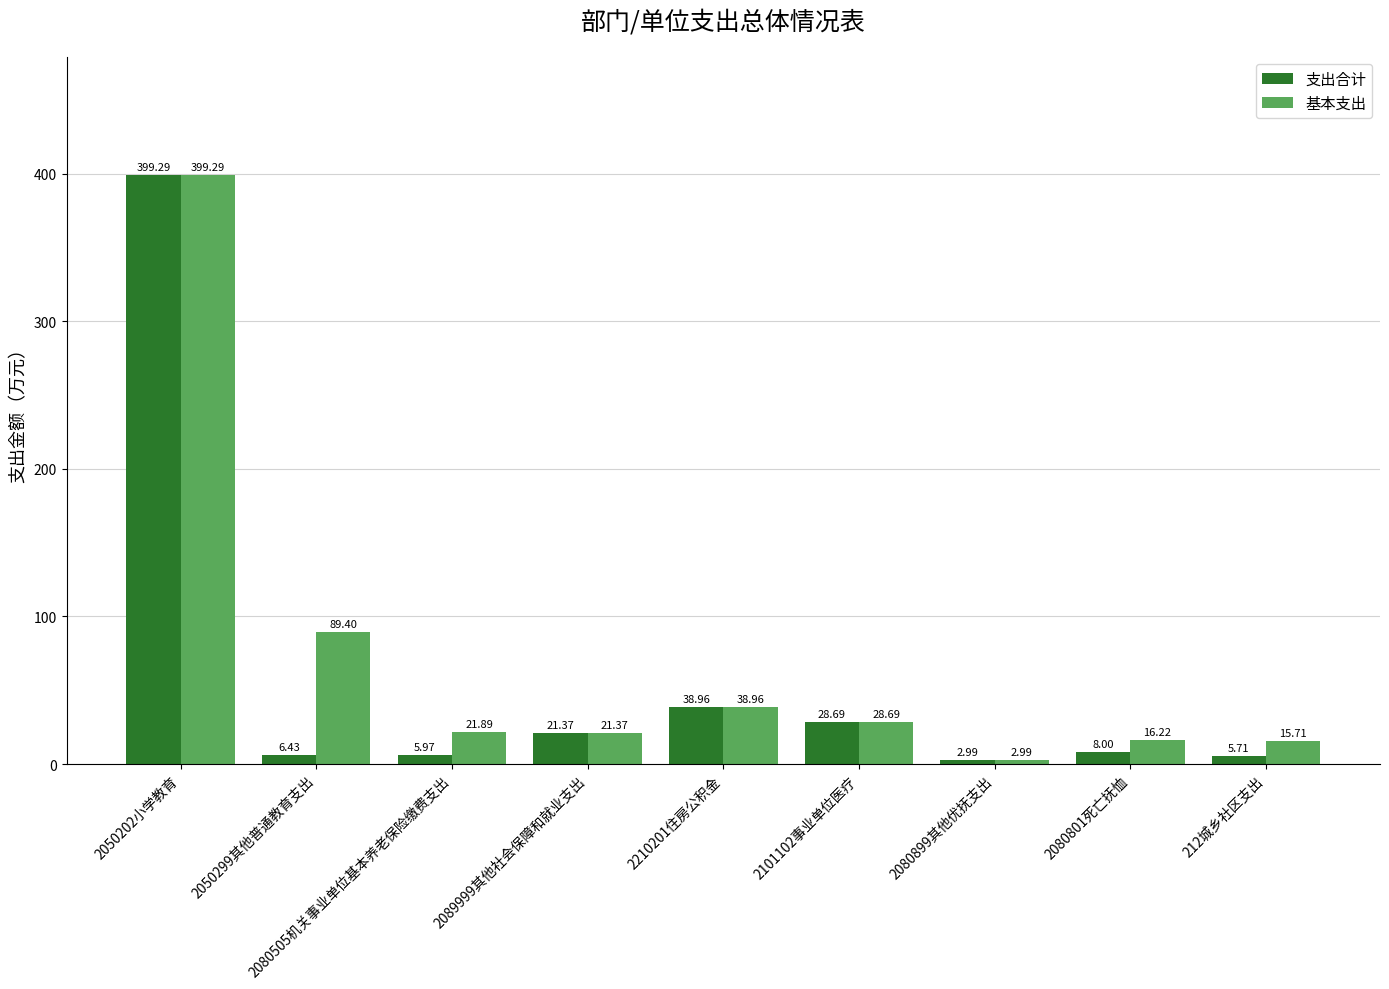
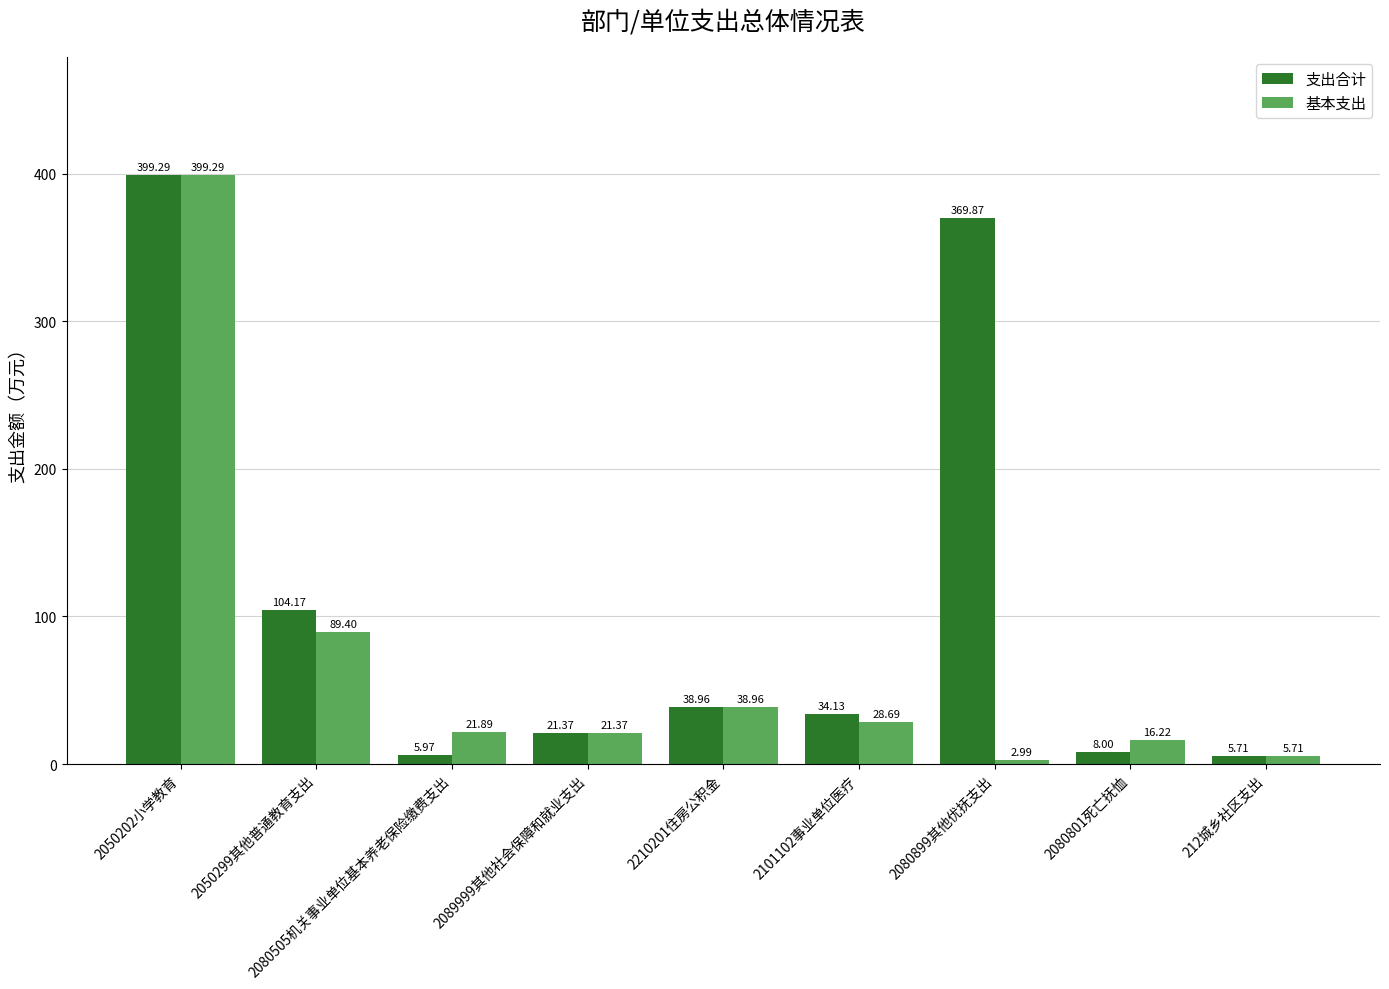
  {
    "支出合计": {
      "2050202小学教育": 399.29,
-     "2050299其他普通教育支出": 6.43,
+     "2050299其他普通教育支出": 104.17,
      "2080505机关事业单位基本养老保险缴费支出": 5.97,
      "2089999其他社会保障和就业支出": 21.37,
      "2210201住房公积金": 38.96,
-     "2101102事业单位医疗": 28.69,
-     "2080899其他优抚支出": 2.99,
+     "2101102事业单位医疗": 34.13,
+     "2080899其他优抚支出": 369.87,
      "2080801死亡抚恤": 8.00,
      "212城乡社区支出": 5.71
    },
    "基本支出": {
      "2050202小学教育": 399.29,
      "2050299其他普通教育支出": 89.40,
      "2080505机关事业单位基本养老保险缴费支出": 21.89,
      "2089999其他社会保障和就业支出": 21.37,
      "2210201住房公积金": 38.96,
      "2101102事业单位医疗": 28.69,
      "2080899其他优抚支出": 2.99,
      "2080801死亡抚恤": 16.22,
-     "212城乡社区支出": 15.71
+     "212城乡社区支出": 5.71
    }
  }
